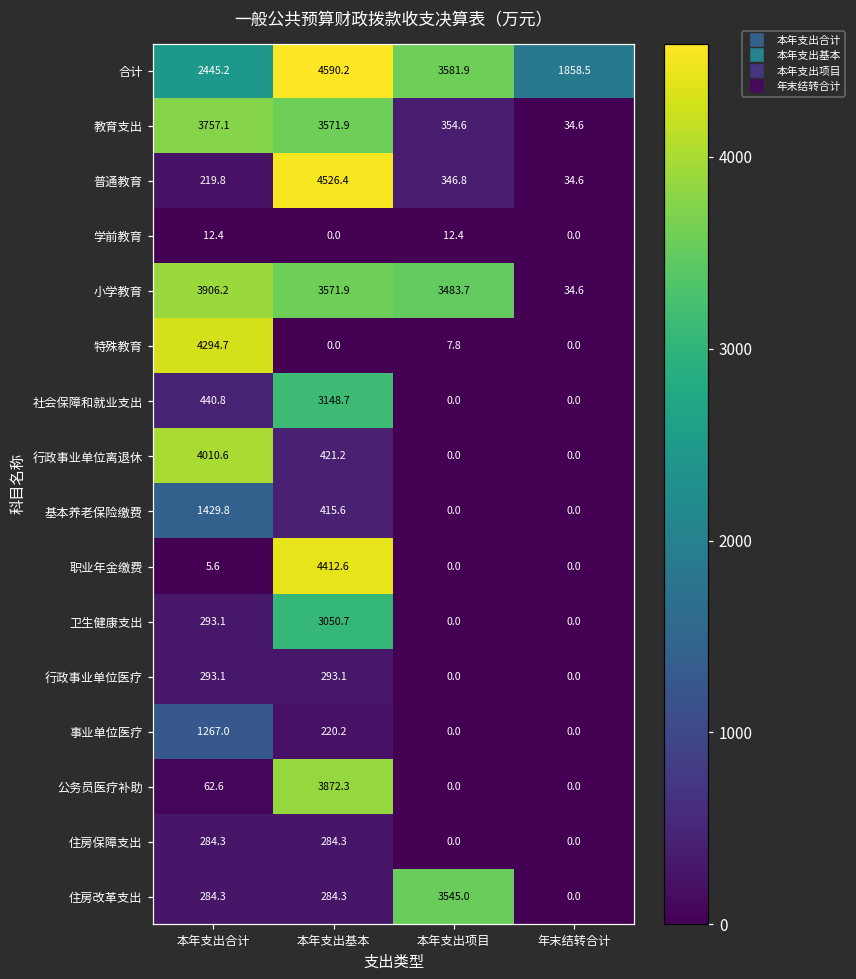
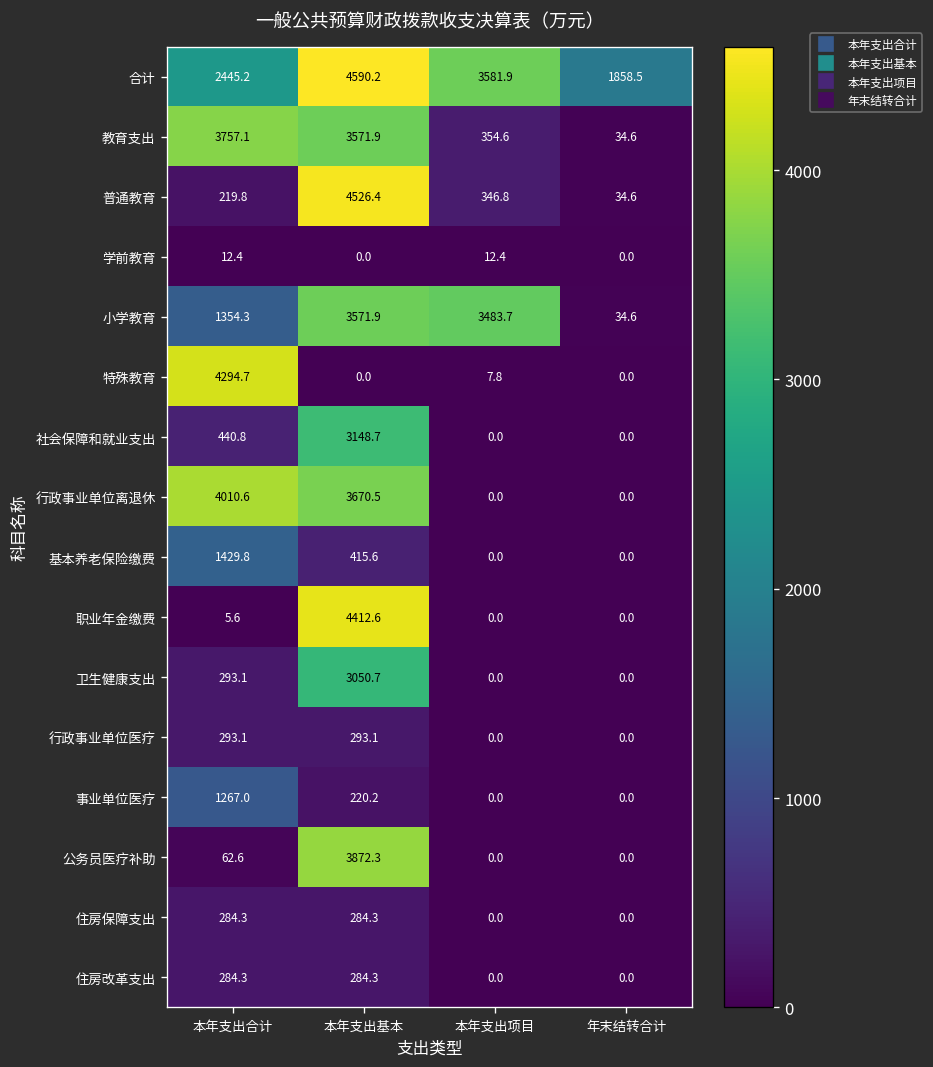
  {
    "合计": {
      "本年支出合计": 2445.2,
      "本年支出基本": 4590.2,
      "本年支出项目": 3581.9,
      "年末结转合计": 1858.5
    },
    "教育支出": {
      "本年支出合计": 3757.1,
      "本年支出基本": 3571.9,
      "本年支出项目": 354.6,
      "年末结转合计": 34.6
    },
    "普通教育": {
      "本年支出合计": 219.8,
      "本年支出基本": 4526.4,
      "本年支出项目": 346.8,
      "年末结转合计": 34.6
    },
    "学前教育": {
      "本年支出合计": 12.4,
      "本年支出基本": 0.0,
      "本年支出项目": 12.4,
      "年末结转合计": 0.0
    },
    "小学教育": {
-     "本年支出合计": 3906.2,
+     "本年支出合计": 1354.3,
      "本年支出基本": 3571.9,
      "本年支出项目": 3483.7,
      "年末结转合计": 34.6
    },
    "特殊教育": {
      "本年支出合计": 4294.7,
      "本年支出基本": 0.0,
      "本年支出项目": 7.8,
      "年末结转合计": 0.0
    },
    "社会保障和就业支出": {
      "本年支出合计": 440.8,
      "本年支出基本": 3148.7,
      "本年支出项目": 0.0,
      "年末结转合计": 0.0
    },
    "行政事业单位离退休": {
      "本年支出合计": 4010.6,
-     "本年支出基本": 421.2,
+     "本年支出基本": 3670.5,
      "本年支出项目": 0.0,
      "年末结转合计": 0.0
    },
    "基本养老保险缴费": {
      "本年支出合计": 1429.8,
      "本年支出基本": 415.6,
      "本年支出项目": 0.0,
      "年末结转合计": 0.0
    },
    "职业年金缴费": {
      "本年支出合计": 5.6,
      "本年支出基本": 4412.6,
      "本年支出项目": 0.0,
      "年末结转合计": 0.0
    },
    "卫生健康支出": {
      "本年支出合计": 293.1,
      "本年支出基本": 3050.7,
      "本年支出项目": 0.0,
      "年末结转合计": 0.0
    },
    "行政事业单位医疗": {
      "本年支出合计": 293.1,
      "本年支出基本": 293.1,
      "本年支出项目": 0.0,
      "年末结转合计": 0.0
    },
    "事业单位医疗": {
      "本年支出合计": 1267.0,
      "本年支出基本": 220.2,
      "本年支出项目": 0.0,
      "年末结转合计": 0.0
    },
    "公务员医疗补助": {
      "本年支出合计": 62.6,
      "本年支出基本": 3872.3,
      "本年支出项目": 0.0,
      "年末结转合计": 0.0
    },
    "住房保障支出": {
      "本年支出合计": 284.3,
      "本年支出基本": 284.3,
      "本年支出项目": 0.0,
      "年末结转合计": 0.0
    },
    "住房改革支出": {
      "本年支出合计": 284.3,
      "本年支出基本": 284.3,
-     "本年支出项目": 3545.0,
+     "本年支出项目": 0.0,
      "年末结转合计": 0.0
    }
  }
